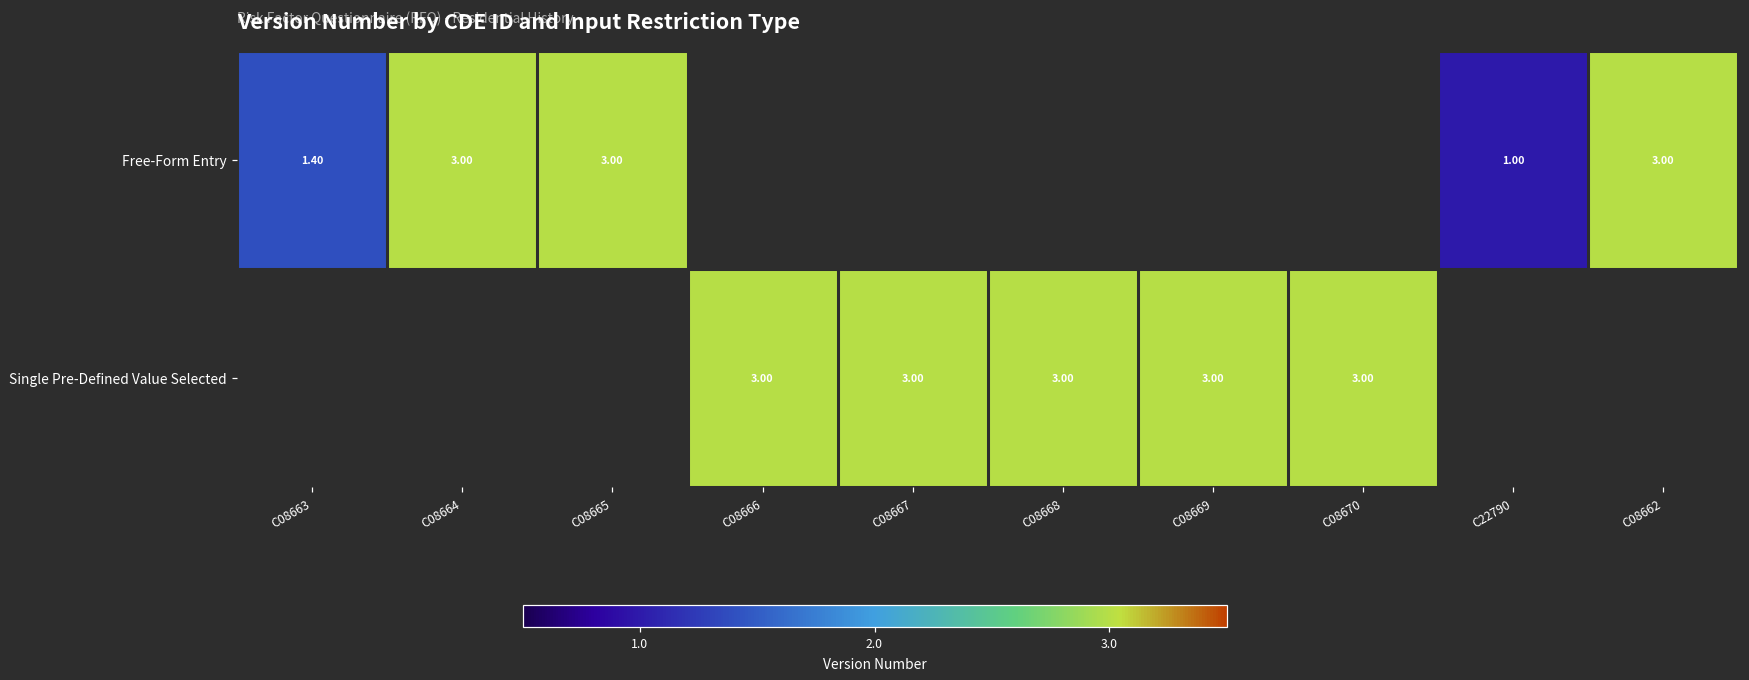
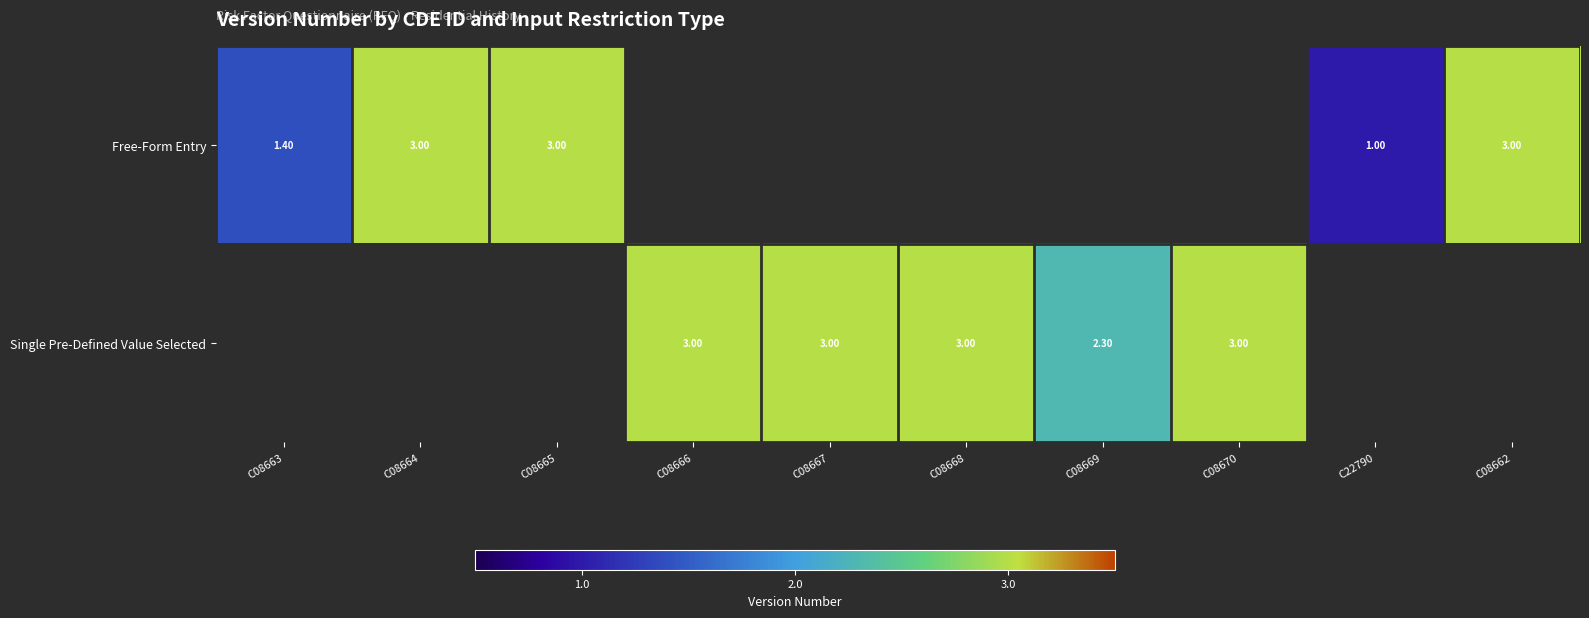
  {
    "Free-Form Entry": {
      "C08663": 1.40,
      "C08664": 3.00,
      "C08665": 3.00,
      "C22790": 1.00,
      "C08662": 3.00
    },
    "Single Pre-Defined Value Selected": {
      "C08666": 3.00,
      "C08667": 3.00,
      "C08668": 3.00,
-     "C08669": 3.00,
+     "C08669": 2.30,
      "C08670": 3.00
    }
  }
